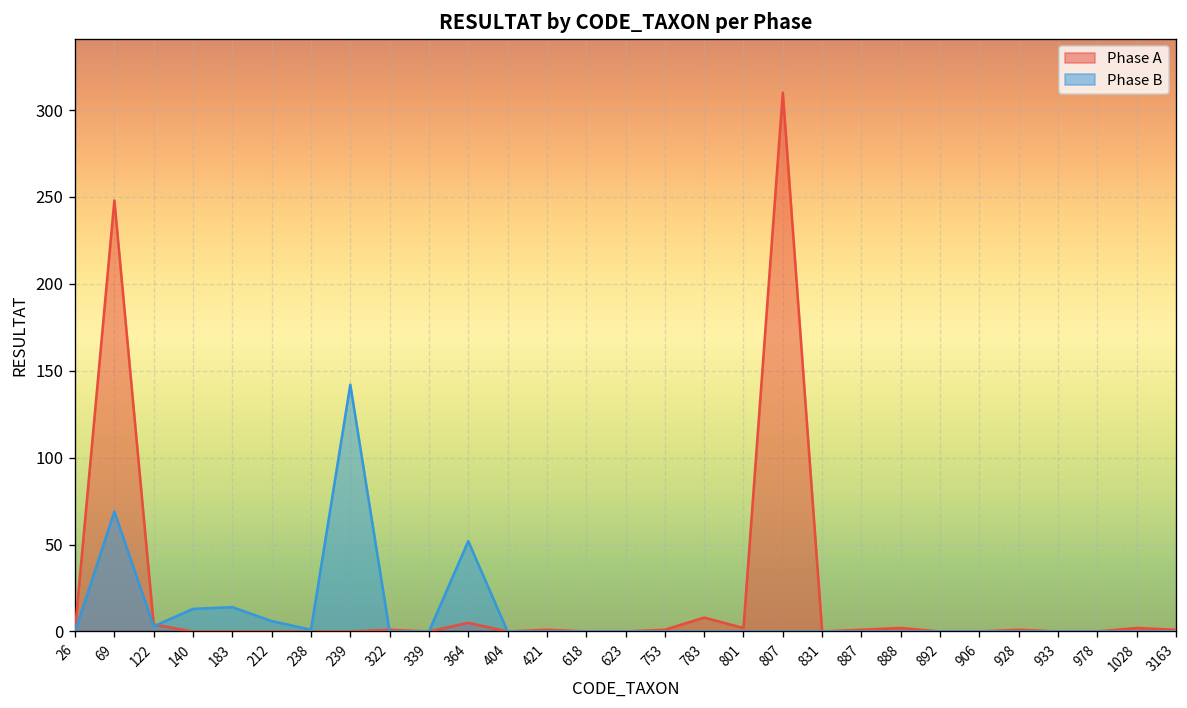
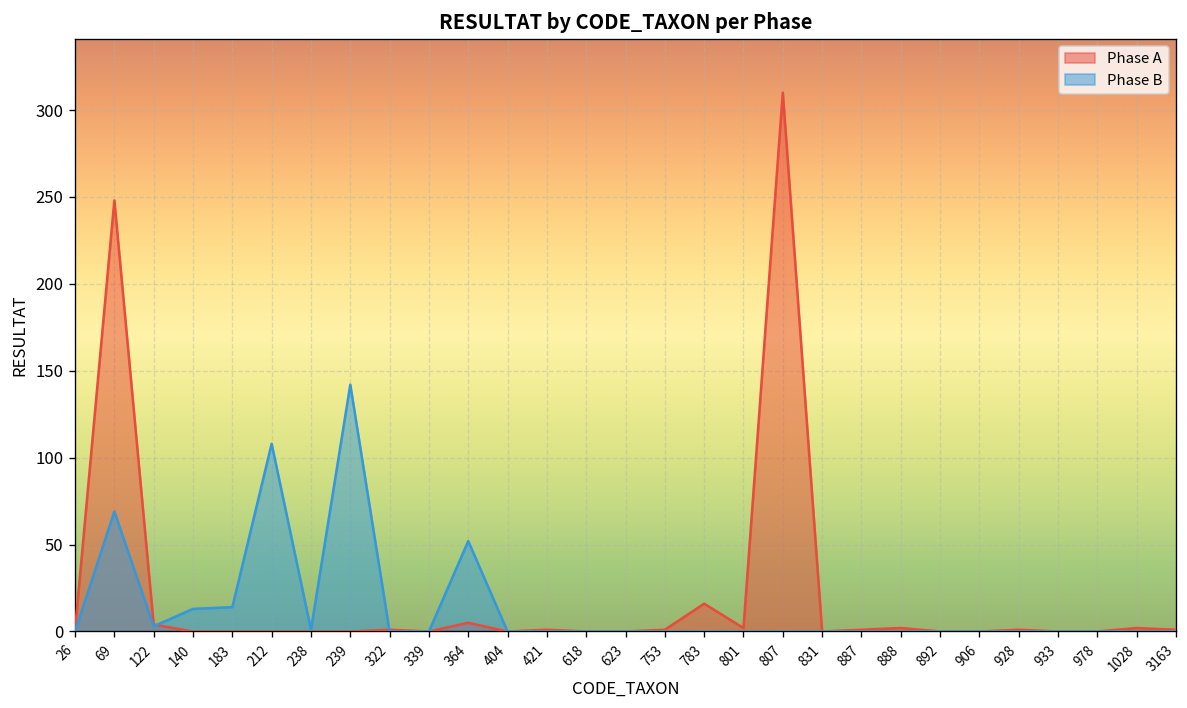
  {
    "Phase A": {
      "69": 248,
      "140": 0,
      "183": 0,
      "212": 0,
      "239": 0,
      "364": 5,
-     "783": 8,
+     "783": 16,
      "801": 2,
      "807": 310,
      "888": 2,
      "1028": 2
    },
    "Phase B": {
      "69": 69,
      "140": 13,
      "183": 14,
-     "212": 6,
+     "212": 108,
      "239": 142,
      "364": 52,
      "783": 0,
      "801": 0,
      "807": 0,
      "888": 0,
      "1028": 0
    }
  }
